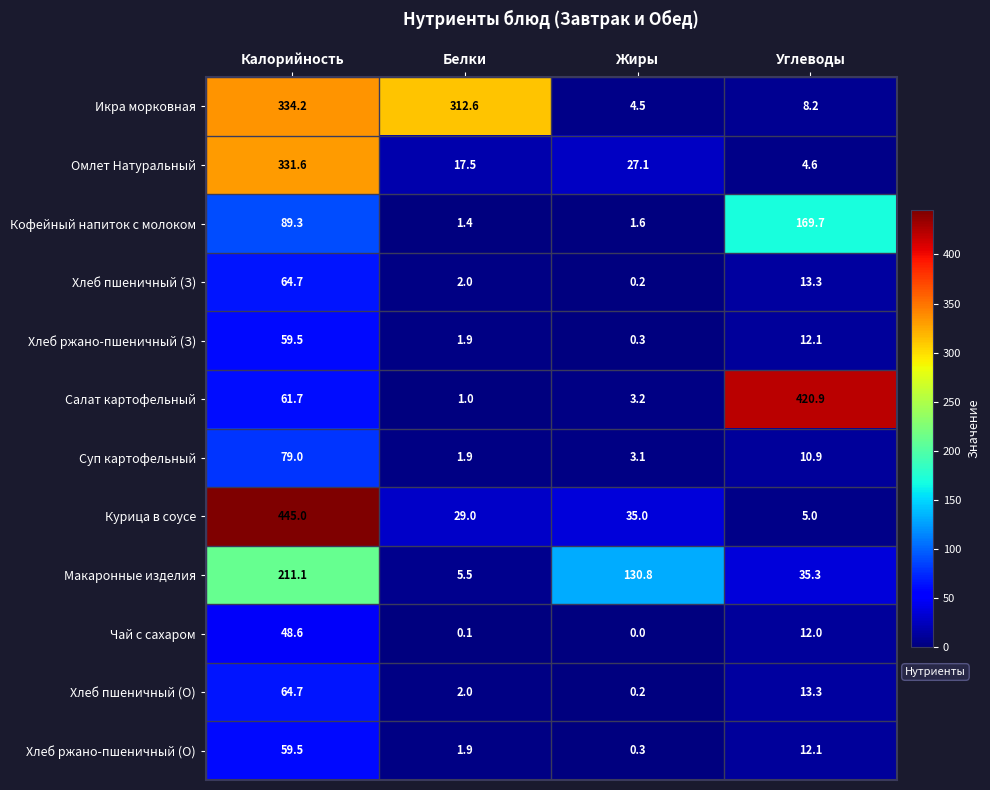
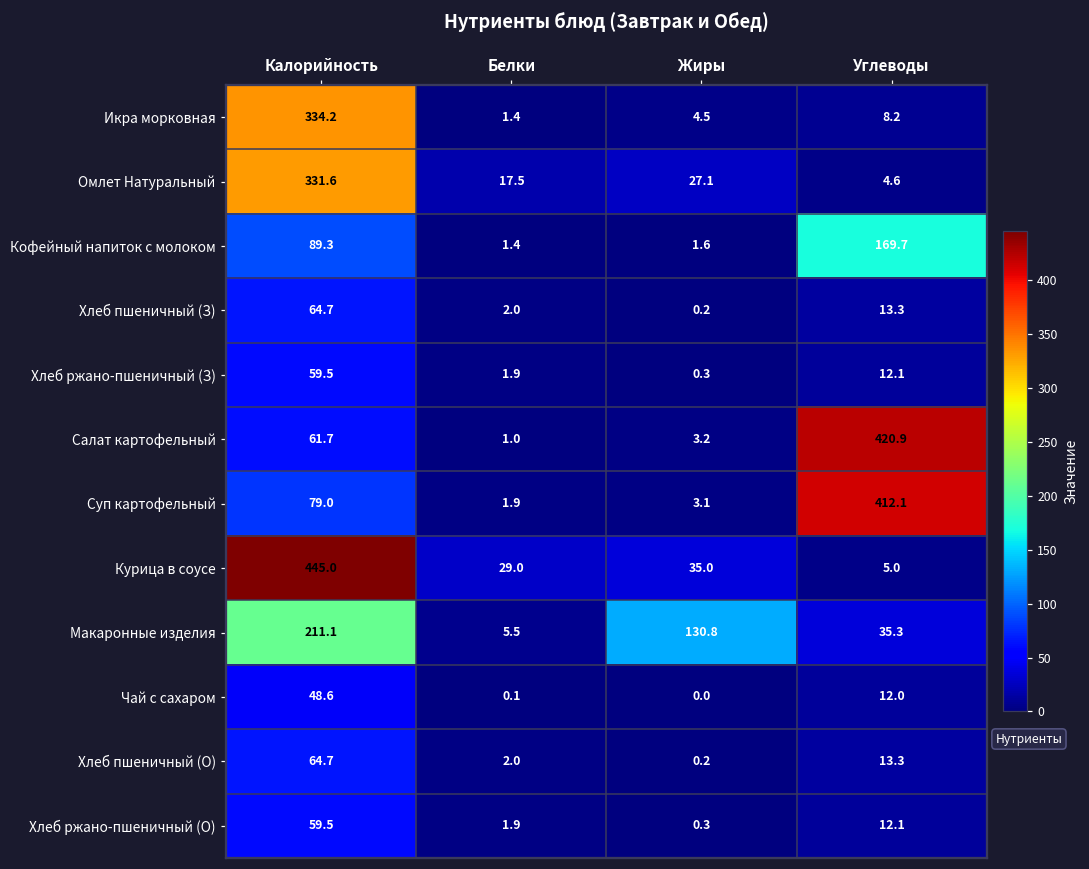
  {
    "Икра морковная": {
      "Калорийность": 334.2,
-     "Белки": 312.6,
+     "Белки": 1.4,
      "Жиры": 4.5,
      "Углеводы": 8.2
    },
    "Омлет Натуральный": {
      "Калорийность": 331.6,
      "Белки": 17.5,
      "Жиры": 27.1,
      "Углеводы": 4.6
    },
    "Кофейный напиток с молоком": {
      "Калорийность": 89.3,
      "Белки": 1.4,
      "Жиры": 1.6,
      "Углеводы": 169.7
    },
    "Хлеб пшеничный (З)": {
      "Калорийность": 64.7,
      "Белки": 2.0,
      "Жиры": 0.2,
      "Углеводы": 13.3
    },
    "Хлеб ржано-пшеничный (З)": {
      "Калорийность": 59.5,
      "Белки": 1.9,
      "Жиры": 0.3,
      "Углеводы": 12.1
    },
    "Салат картофельный": {
      "Калорийность": 61.7,
      "Белки": 1.0,
      "Жиры": 3.2,
      "Углеводы": 420.9
    },
    "Суп картофельный": {
      "Калорийность": 79.0,
      "Белки": 1.9,
      "Жиры": 3.1,
-     "Углеводы": 10.9
+     "Углеводы": 412.1
    },
    "Курица в соусе": {
      "Калорийность": 445.0,
      "Белки": 29.0,
      "Жиры": 35.0,
      "Углеводы": 5.0
    },
    "Макаронные изделия": {
      "Калорийность": 211.1,
      "Белки": 5.5,
      "Жиры": 130.8,
      "Углеводы": 35.3
    },
    "Чай с сахаром": {
      "Калорийность": 48.6,
      "Белки": 0.1,
      "Жиры": 0.0,
      "Углеводы": 12.0
    },
    "Хлеб пшеничный (О)": {
      "Калорийность": 64.7,
      "Белки": 2.0,
      "Жиры": 0.2,
      "Углеводы": 13.3
    },
    "Хлеб ржано-пшеничный (О)": {
      "Калорийность": 59.5,
      "Белки": 1.9,
      "Жиры": 0.3,
      "Углеводы": 12.1
    }
  }
